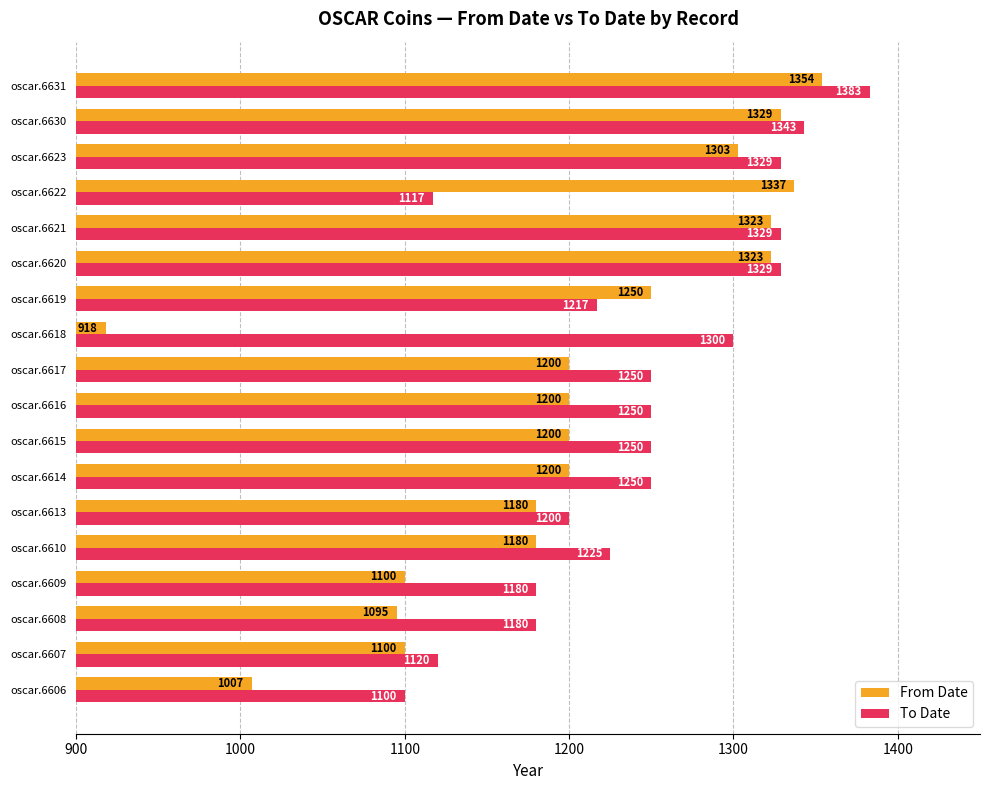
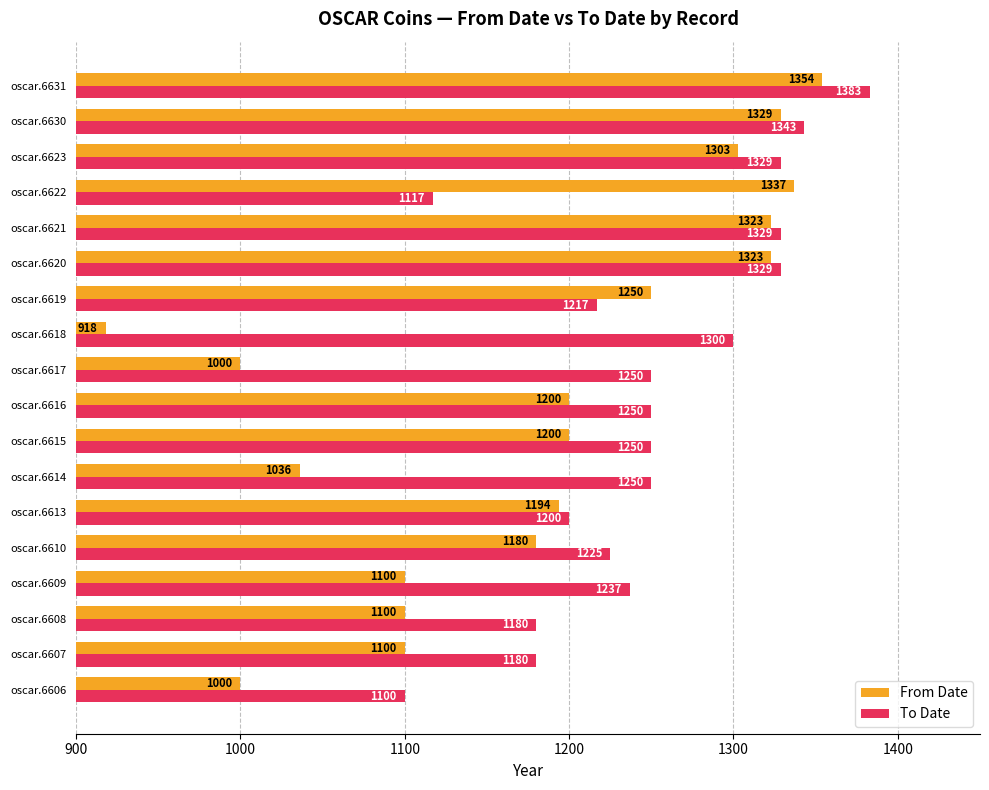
  {
    "From Date": {
      "oscar.6631": 1354,
      "oscar.6630": 1329,
      "oscar.6623": 1303,
      "oscar.6622": 1337,
      "oscar.6621": 1323,
      "oscar.6620": 1323,
      "oscar.6619": 1250,
      "oscar.6618": 918,
-     "oscar.6617": 1200,
+     "oscar.6617": 1000,
      "oscar.6616": 1200,
      "oscar.6615": 1200,
-     "oscar.6614": 1200,
-     "oscar.6613": 1180,
+     "oscar.6614": 1036,
+     "oscar.6613": 1194,
      "oscar.6610": 1180,
      "oscar.6609": 1100,
-     "oscar.6608": 1095,
+     "oscar.6608": 1100,
      "oscar.6607": 1100,
-     "oscar.6606": 1007
+     "oscar.6606": 1000
    },
    "To Date": {
      "oscar.6631": 1383,
      "oscar.6630": 1343,
      "oscar.6623": 1329,
      "oscar.6622": 1117,
      "oscar.6621": 1329,
      "oscar.6620": 1329,
      "oscar.6619": 1217,
      "oscar.6618": 1300,
      "oscar.6617": 1250,
      "oscar.6616": 1250,
      "oscar.6615": 1250,
      "oscar.6614": 1250,
      "oscar.6613": 1200,
      "oscar.6610": 1225,
-     "oscar.6609": 1180,
+     "oscar.6609": 1237,
      "oscar.6608": 1180,
-     "oscar.6607": 1120,
+     "oscar.6607": 1180,
      "oscar.6606": 1100
    }
  }
